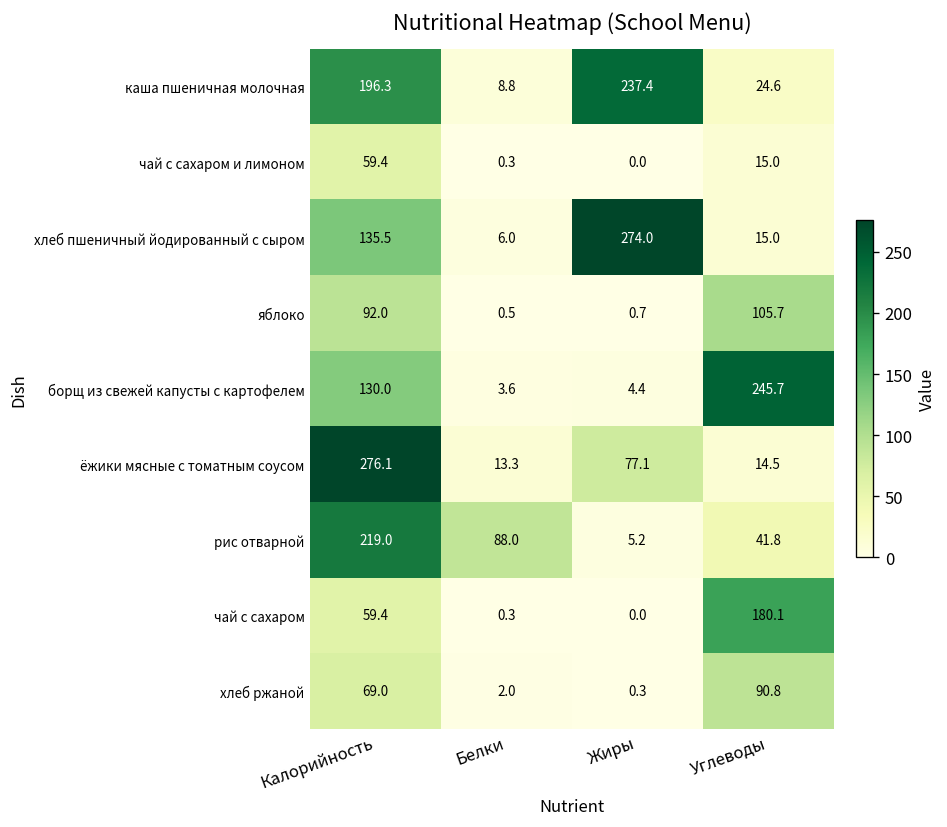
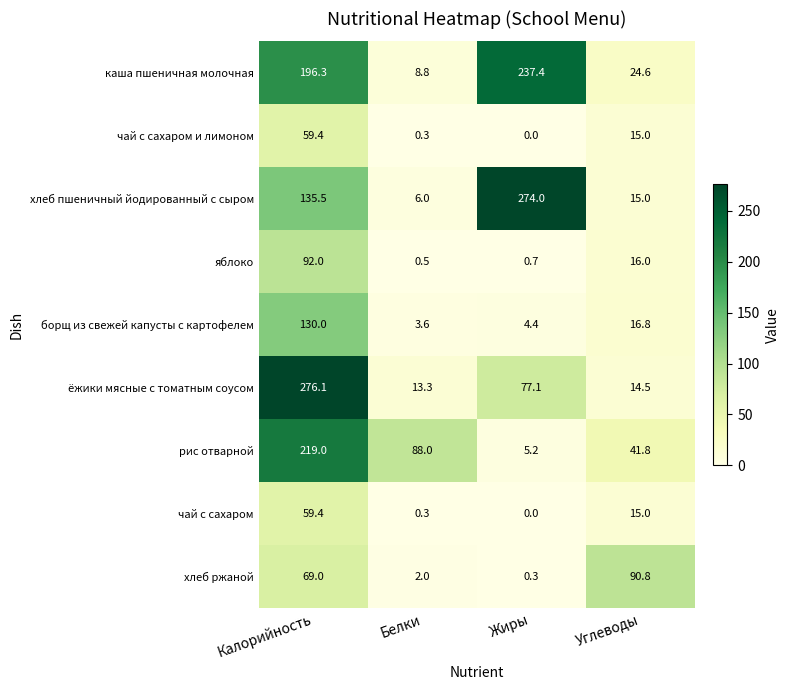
  {
    "каша пшеничная молочная": {
      "Калорийность": 196.3,
      "Белки": 8.8,
      "Жиры": 237.4,
      "Углеводы": 24.6
    },
    "чай с сахаром и лимоном": {
      "Калорийность": 59.4,
      "Белки": 0.3,
      "Жиры": 0.0,
      "Углеводы": 15.0
    },
    "хлеб пшеничный йодированный с сыром": {
      "Калорийность": 135.5,
      "Белки": 6.0,
      "Жиры": 274.0,
      "Углеводы": 15.0
    },
    "яблоко": {
      "Калорийность": 92.0,
      "Белки": 0.5,
      "Жиры": 0.7,
-     "Углеводы": 105.7
+     "Углеводы": 16.0
    },
    "борщ из свежей капусты с картофелем": {
      "Калорийность": 130.0,
      "Белки": 3.6,
      "Жиры": 4.4,
-     "Углеводы": 245.7
+     "Углеводы": 16.8
    },
    "ёжики мясные с томатным соусом": {
      "Калорийность": 276.1,
      "Белки": 13.3,
      "Жиры": 77.1,
      "Углеводы": 14.5
    },
    "рис отварной": {
      "Калорийность": 219.0,
      "Белки": 88.0,
      "Жиры": 5.2,
      "Углеводы": 41.8
    },
    "чай с сахаром": {
      "Калорийность": 59.4,
      "Белки": 0.3,
      "Жиры": 0.0,
-     "Углеводы": 180.1
+     "Углеводы": 15.0
    },
    "хлеб ржаной": {
      "Калорийность": 69.0,
      "Белки": 2.0,
      "Жиры": 0.3,
      "Углеводы": 90.8
    }
  }
